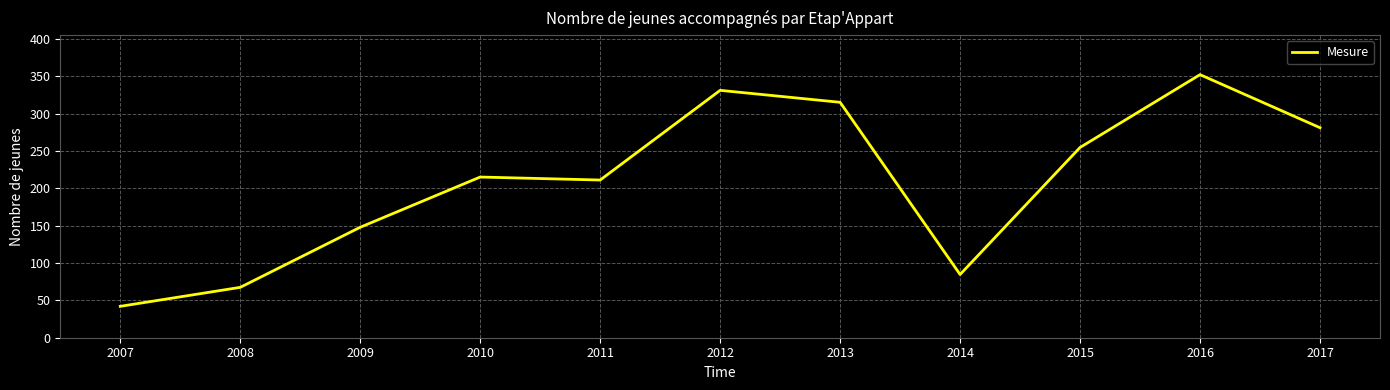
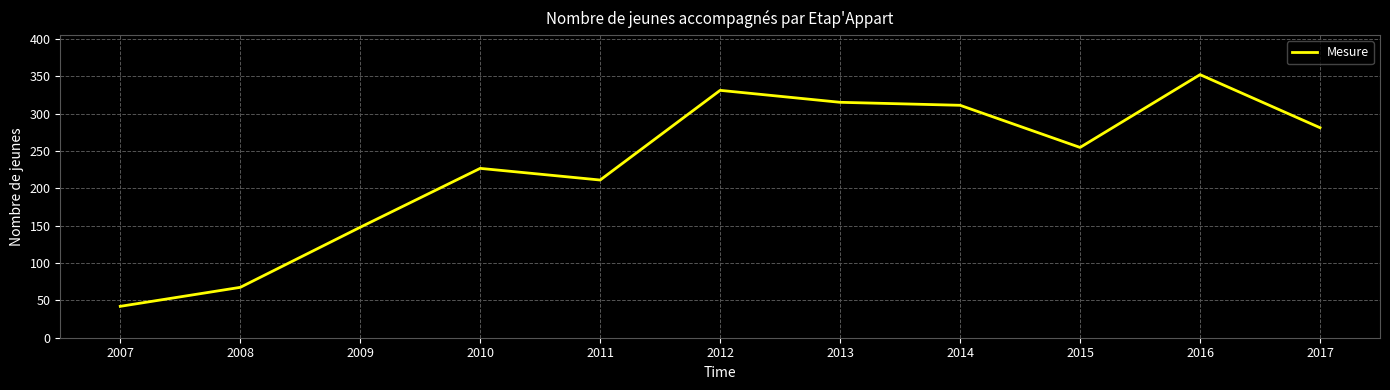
  {
    "2007": 40,
    "2008": 70,
    "2009": 150,
-   "2010": 220,
+   "2010": 230,
    "2011": 210,
    "2012": 330,
    "2013": 320,
-   "2014": 80,
+   "2014": 310,
    "2015": 250,
    "2016": 350,
    "2017": 280
  }
